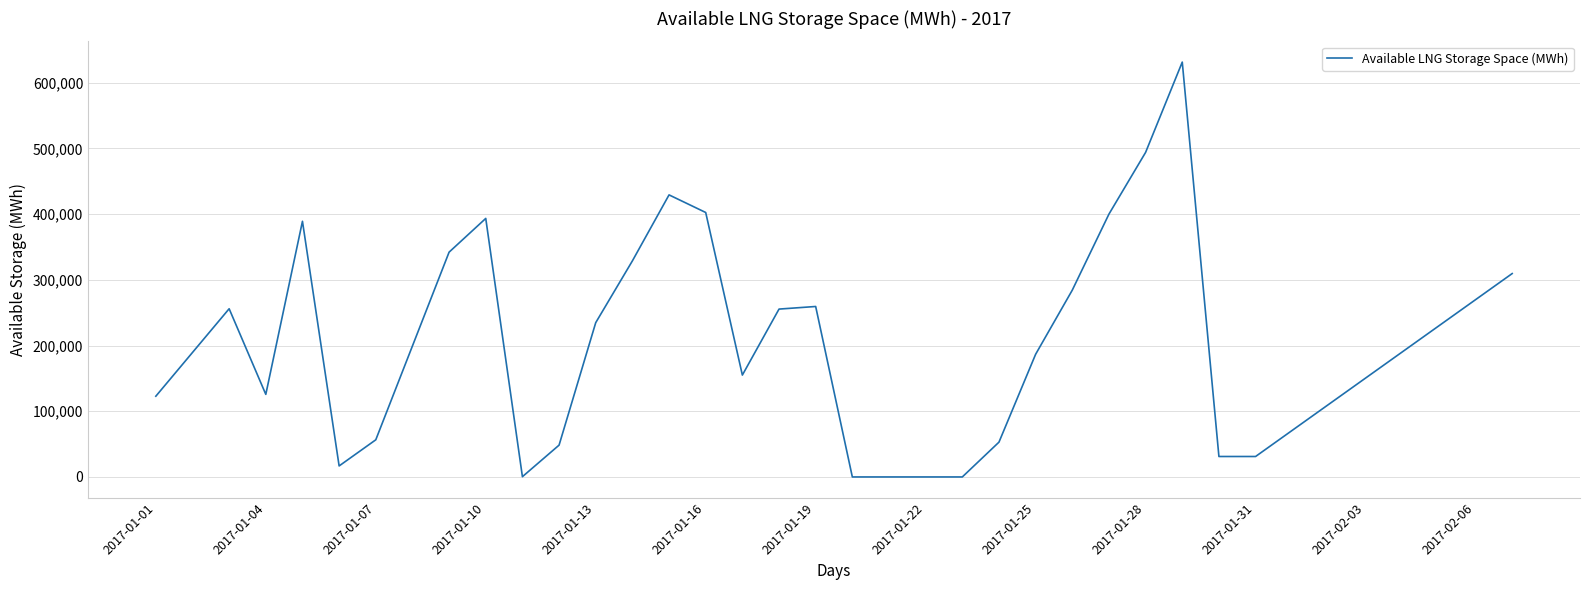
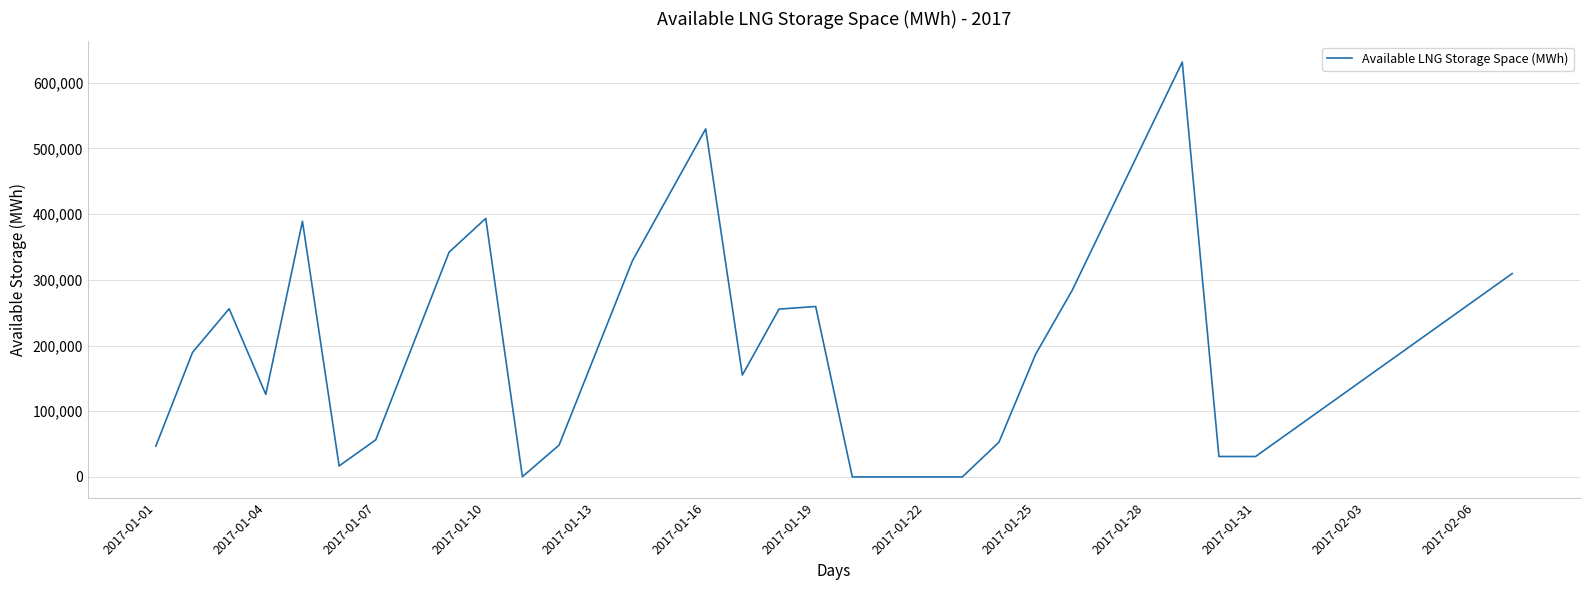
  {
-   "2017-01-01": "120,000",
+   "2017-01-01": "50,000",
    "2017-01-04": "130,000",
    "2017-01-07": "60,000",
    "2017-01-10": "390,000",
-   "2017-01-13": "230,000",
-   "2017-01-16": "400,000",
+   "2017-01-13": "190,000",
+   "2017-01-16": "530,000",
    "2017-01-19": "260,000",
    "2017-01-22": "0",
    "2017-01-25": "190,000",
-   "2017-01-28": "490,000",
+   "2017-01-28": "520,000",
    "2017-01-31": "30,000",
    "2017-02-03": "150,000",
    "2017-02-06": "270,000"
  }
